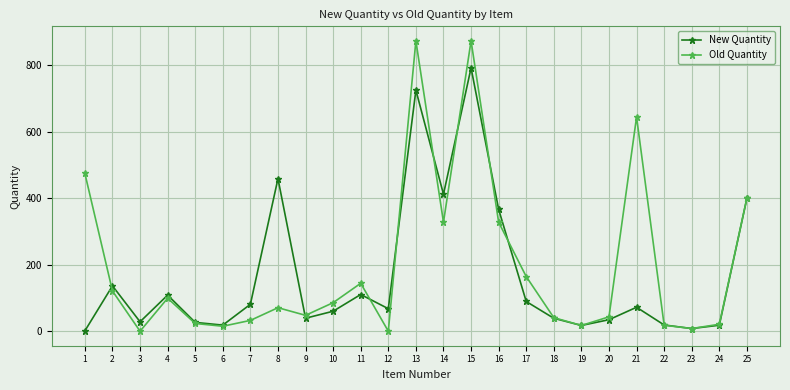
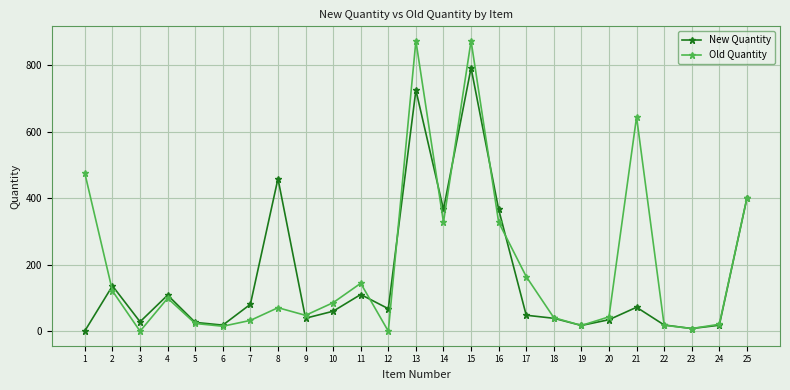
  {
    "New Quantity": {
      "1": 0,
      "2": 140,
      "3": 30,
      "4": 110,
      "7": 80,
      "8": 460,
      "9": 40,
      "10": 60,
      "11": 110,
      "12": 70,
      "13": 730,
-     "14": 410,
+     "14": 370,
      "15": 790,
      "16": 370,
-     "17": 90,
+     "17": 50,
      "20": 30,
      "21": 70
    },
    "Old Quantity": {
      "1": 470,
      "2": 120,
      "3": 0,
      "4": 100,
      "7": 30,
      "8": 70,
      "9": 50,
      "10": 90,
      "11": 140,
      "12": 0,
      "13": 870,
      "14": 330,
      "15": 870,
      "16": 330,
      "17": 160,
      "20": 40,
      "21": 640
    }
  }
